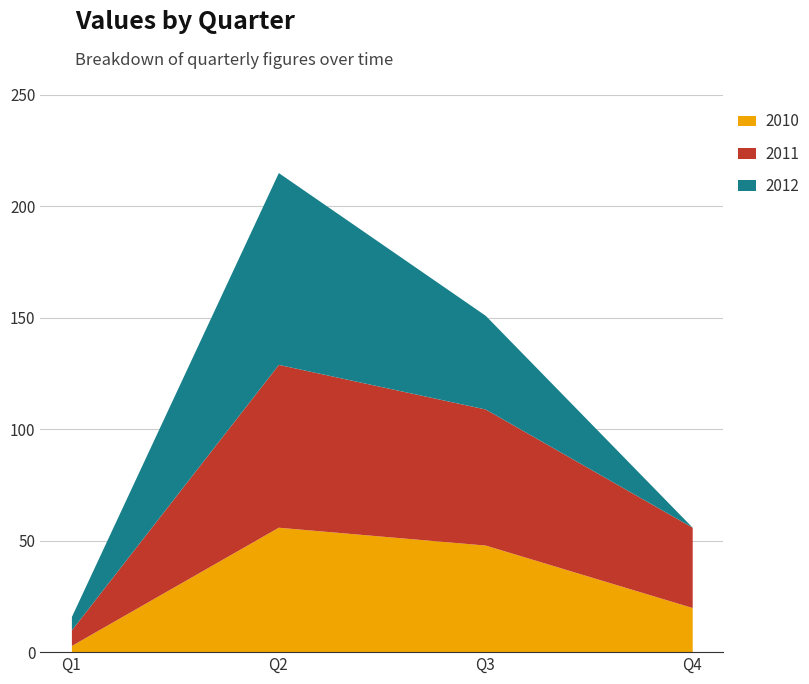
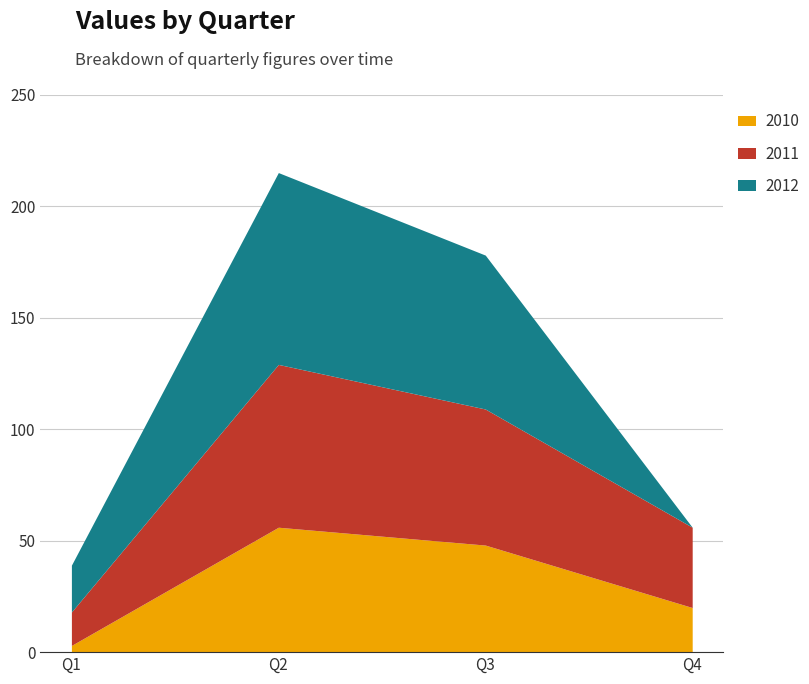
  {
    "2011": {
-     "Q1": 7
+     "Q1": 15
    },
    "2012": {
-     "Q1": 6,
+     "Q1": 21,
      "Q2": 86,
-     "Q3": 42
+     "Q3": 69
    }
  }
